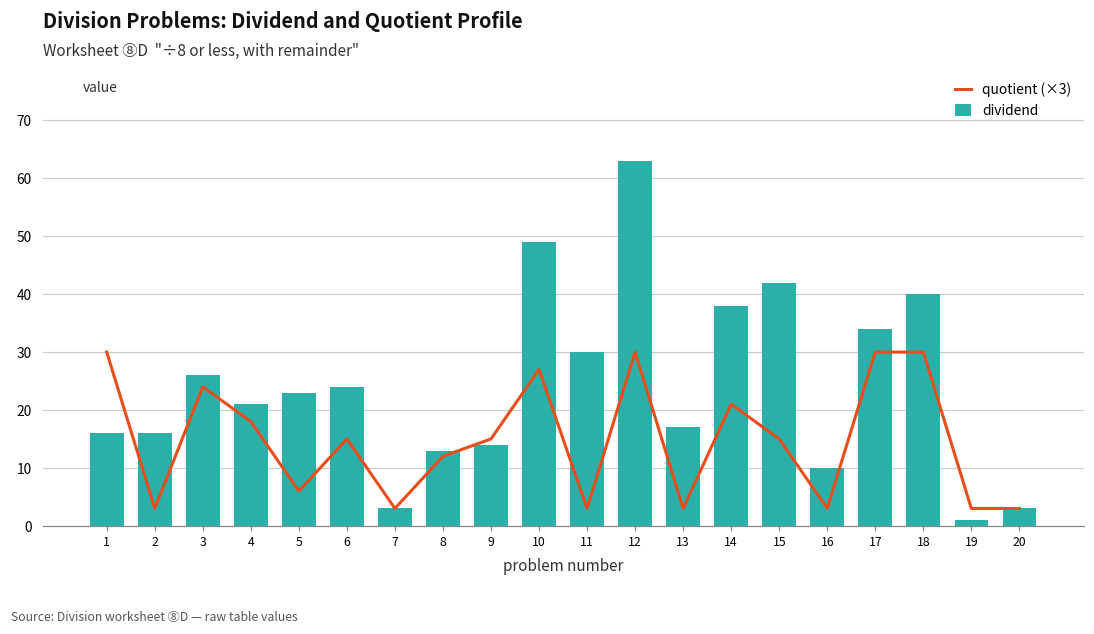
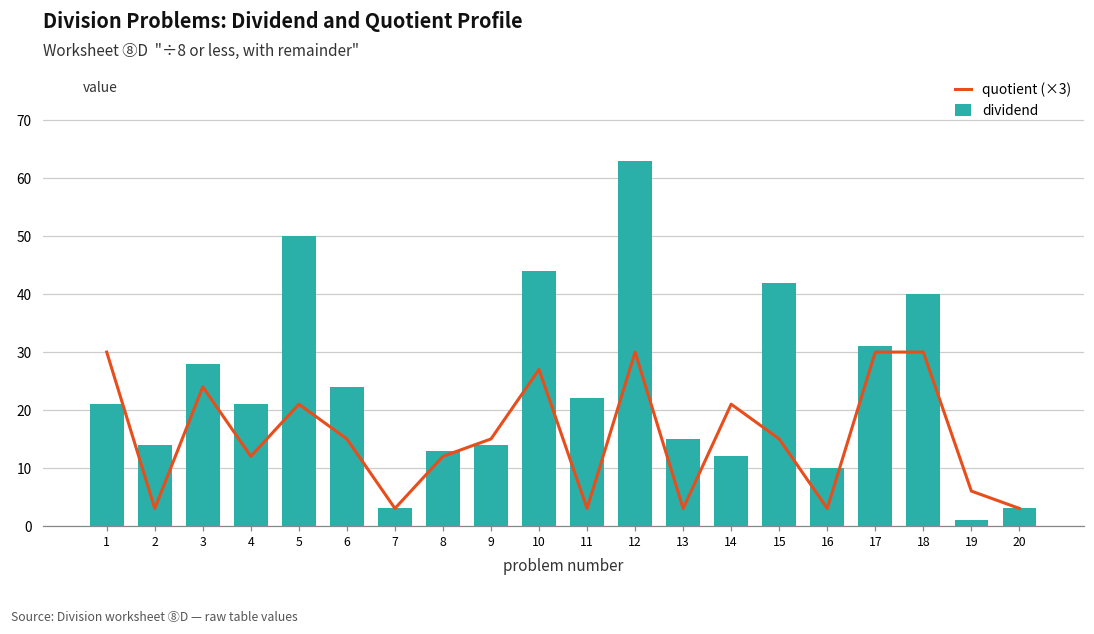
  {
    "dividend": {
-     "1": 16,
-     "2": 16,
-     "3": 26,
+     "1": 21,
+     "2": 14,
+     "3": 28,
      "4": 21,
-     "5": 23,
+     "5": 50,
      "6": 24,
      "7": 3,
      "8": 13,
      "9": 14,
-     "10": 49,
-     "11": 30,
+     "10": 44,
+     "11": 22,
      "12": 63,
-     "13": 17,
-     "14": 38,
+     "13": 15,
+     "14": 12,
      "15": 42,
      "16": 10,
-     "17": 34,
+     "17": 31,
      "18": 40,
      "19": 1,
      "20": 3
    },
    "quotient (×3)": {
      "1": 30,
      "2": 3,
      "3": 24,
-     "4": 18,
-     "5": 6,
+     "4": 12,
+     "5": 21,
      "6": 15,
      "7": 3,
      "8": 12,
      "9": 15,
      "10": 27,
      "11": 3,
      "12": 30,
      "13": 3,
      "14": 21,
      "15": 15,
      "16": 3,
      "17": 30,
      "18": 30,
-     "19": 3,
+     "19": 6,
      "20": 3
    }
  }
